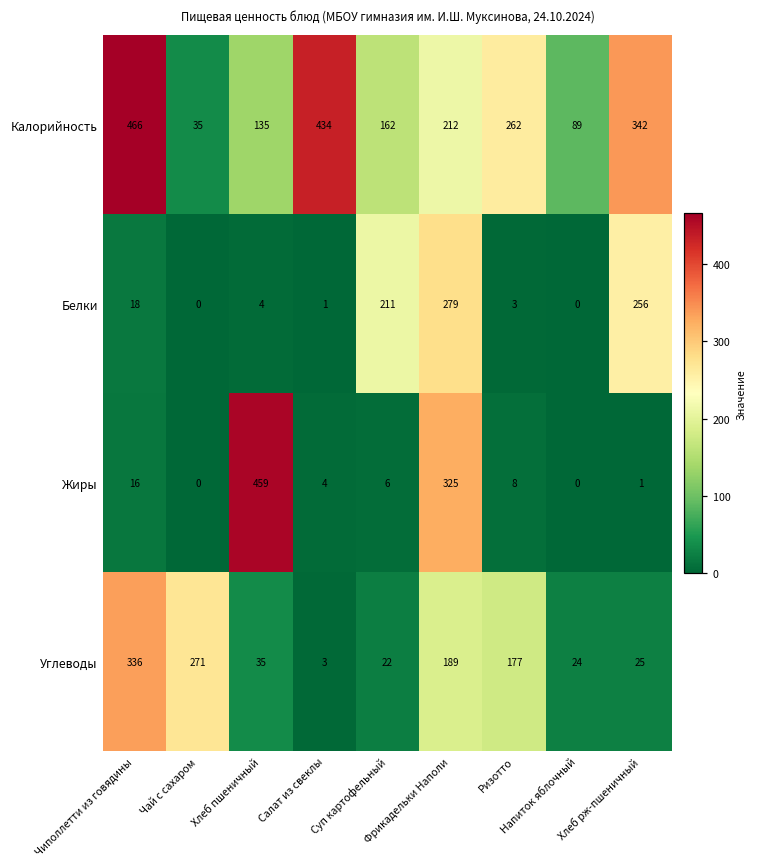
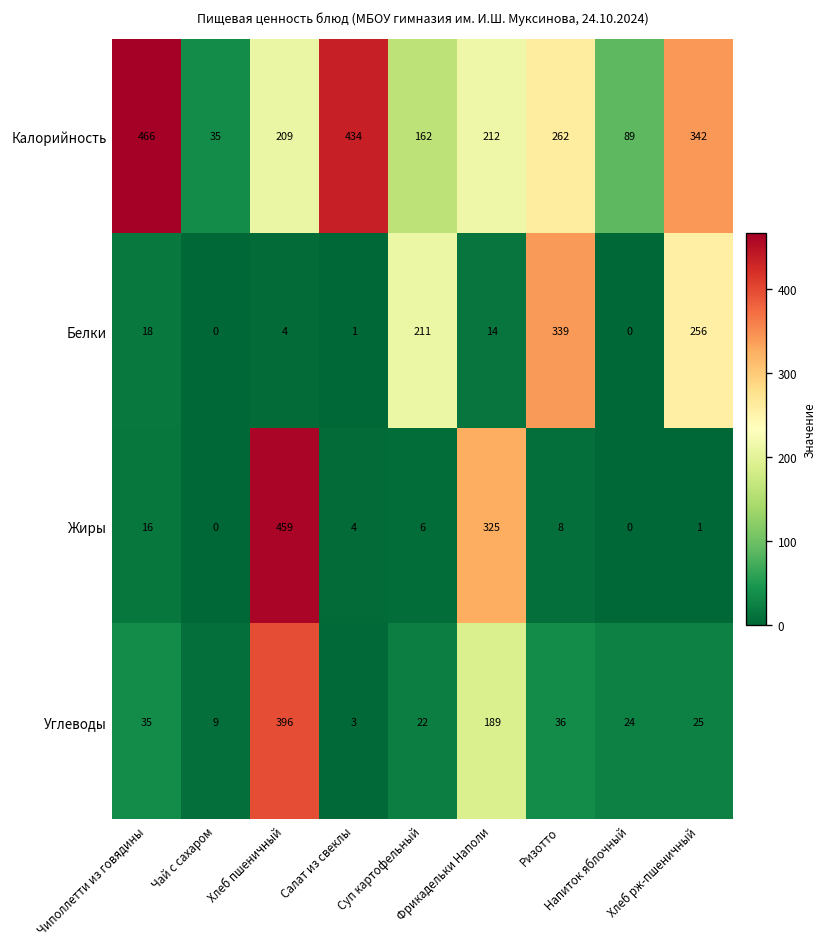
  {
    "Калорийность": {
      "Чиполлетти из говядины": 466,
      "Чай с сахаром": 35,
-     "Хлеб пшеничный": 135,
+     "Хлеб пшеничный": 209,
      "Салат из свеклы": 434,
      "Суп картофельный": 162,
      "Фрикадельки Наполи": 212,
      "Ризотто": 262,
      "Напиток яблочный": 89,
      "Хлеб рж-пшеничный": 342
    },
    "Белки": {
      "Чиполлетти из говядины": 18,
      "Чай с сахаром": 0,
      "Хлеб пшеничный": 4,
      "Салат из свеклы": 1,
      "Суп картофельный": 211,
-     "Фрикадельки Наполи": 279,
-     "Ризотто": 3,
+     "Фрикадельки Наполи": 14,
+     "Ризотто": 339,
      "Напиток яблочный": 0,
      "Хлеб рж-пшеничный": 256
    },
    "Жиры": {
      "Чиполлетти из говядины": 16,
      "Чай с сахаром": 0,
      "Хлеб пшеничный": 459,
      "Салат из свеклы": 4,
      "Суп картофельный": 6,
      "Фрикадельки Наполи": 325,
      "Ризотто": 8,
      "Напиток яблочный": 0,
      "Хлеб рж-пшеничный": 1
    },
    "Углеводы": {
-     "Чиполлетти из говядины": 336,
-     "Чай с сахаром": 271,
-     "Хлеб пшеничный": 35,
+     "Чиполлетти из говядины": 35,
+     "Чай с сахаром": 9,
+     "Хлеб пшеничный": 396,
      "Салат из свеклы": 3,
      "Суп картофельный": 22,
      "Фрикадельки Наполи": 189,
-     "Ризотто": 177,
+     "Ризотто": 36,
      "Напиток яблочный": 24,
      "Хлеб рж-пшеничный": 25
    }
  }
